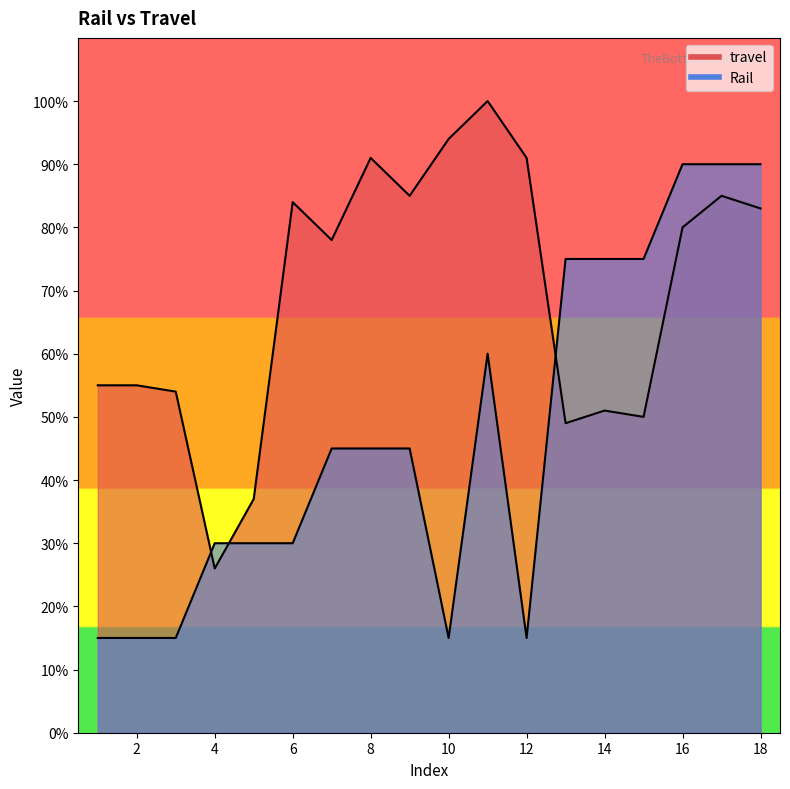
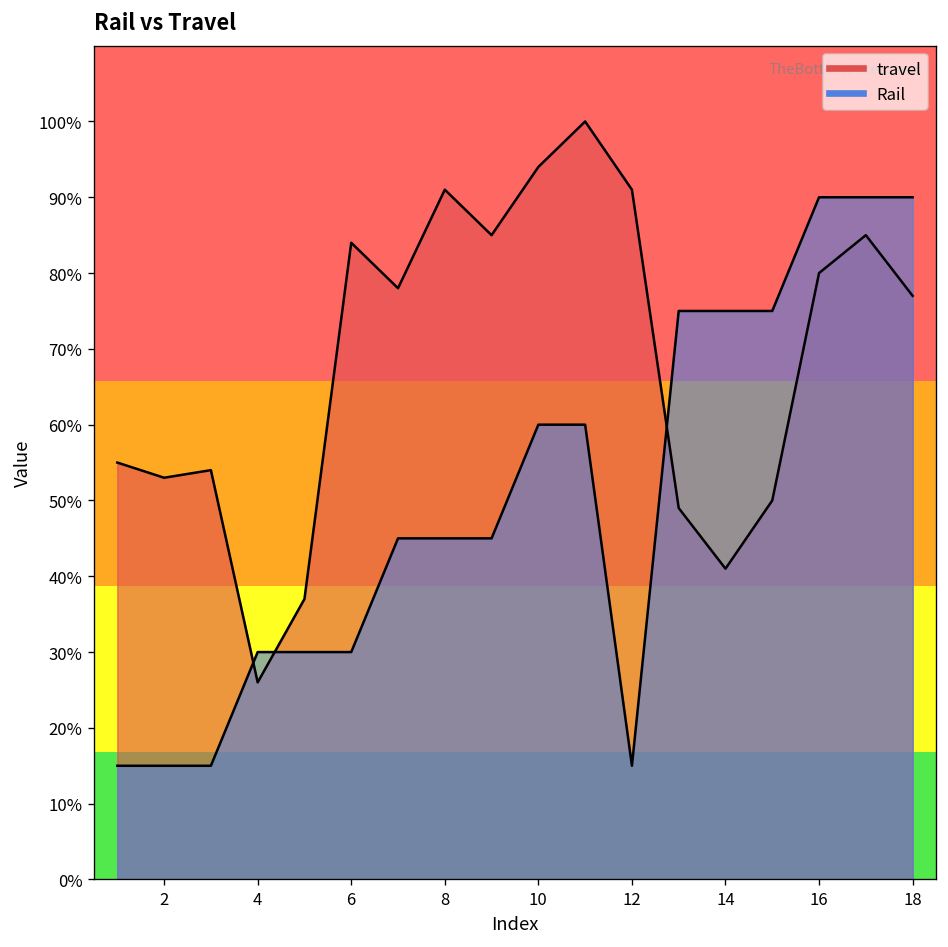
  {
    "travel": {
-     "2": "55%",
+     "2": "53%",
      "4": "26%",
      "6": "84%",
      "8": "91%",
      "10": "94%",
      "12": "91%",
-     "14": "51%",
+     "14": "41%",
      "16": "80%",
-     "18": "83%"
+     "18": "77%"
    },
    "Rail": {
      "2": "15%",
      "4": "30%",
      "6": "30%",
      "8": "45%",
-     "10": "15%",
+     "10": "60%",
      "12": "15%",
      "14": "75%",
      "16": "90%",
      "18": "90%"
    }
  }
